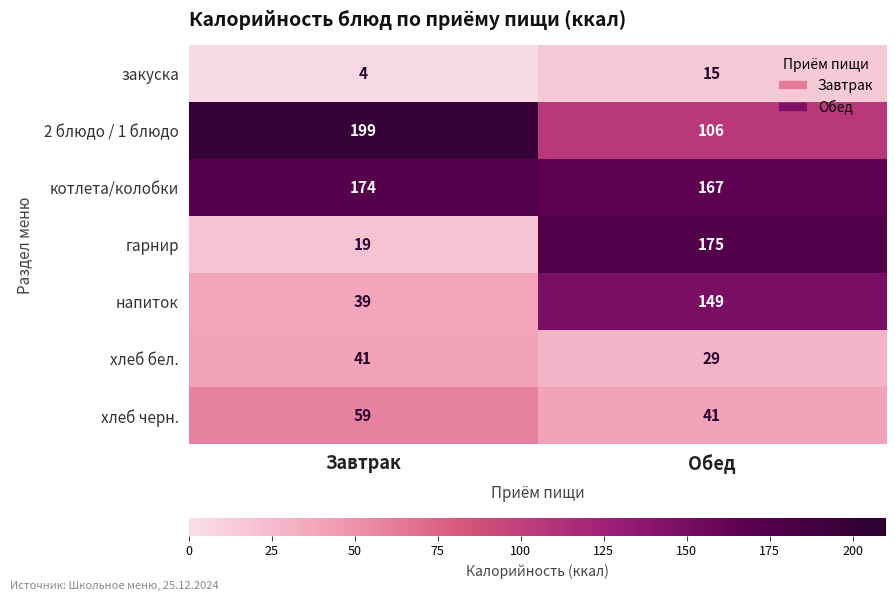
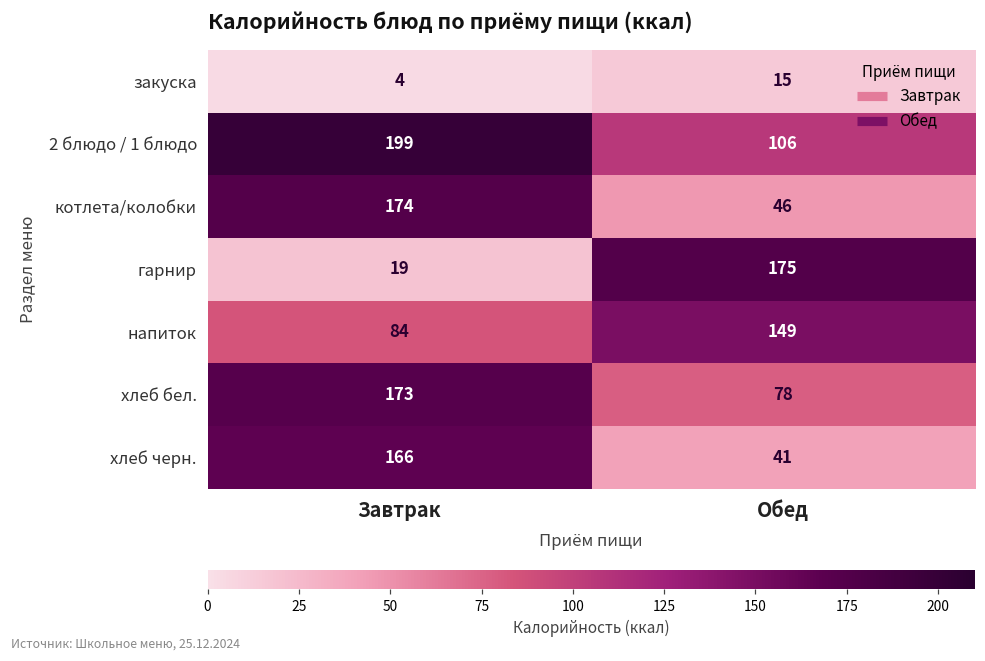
  {
    "закуска": {
      "Завтрак": 4,
      "Обед": 15
    },
    "2 блюдо / 1 блюдо": {
      "Завтрак": 199,
      "Обед": 106
    },
    "котлета/колобки": {
      "Завтрак": 174,
-     "Обед": 167
+     "Обед": 46
    },
    "гарнир": {
      "Завтрак": 19,
      "Обед": 175
    },
    "напиток": {
-     "Завтрак": 39,
+     "Завтрак": 84,
      "Обед": 149
    },
    "хлеб бел.": {
-     "Завтрак": 41,
-     "Обед": 29
+     "Завтрак": 173,
+     "Обед": 78
    },
    "хлеб черн.": {
-     "Завтрак": 59,
+     "Завтрак": 166,
      "Обед": 41
    }
  }
